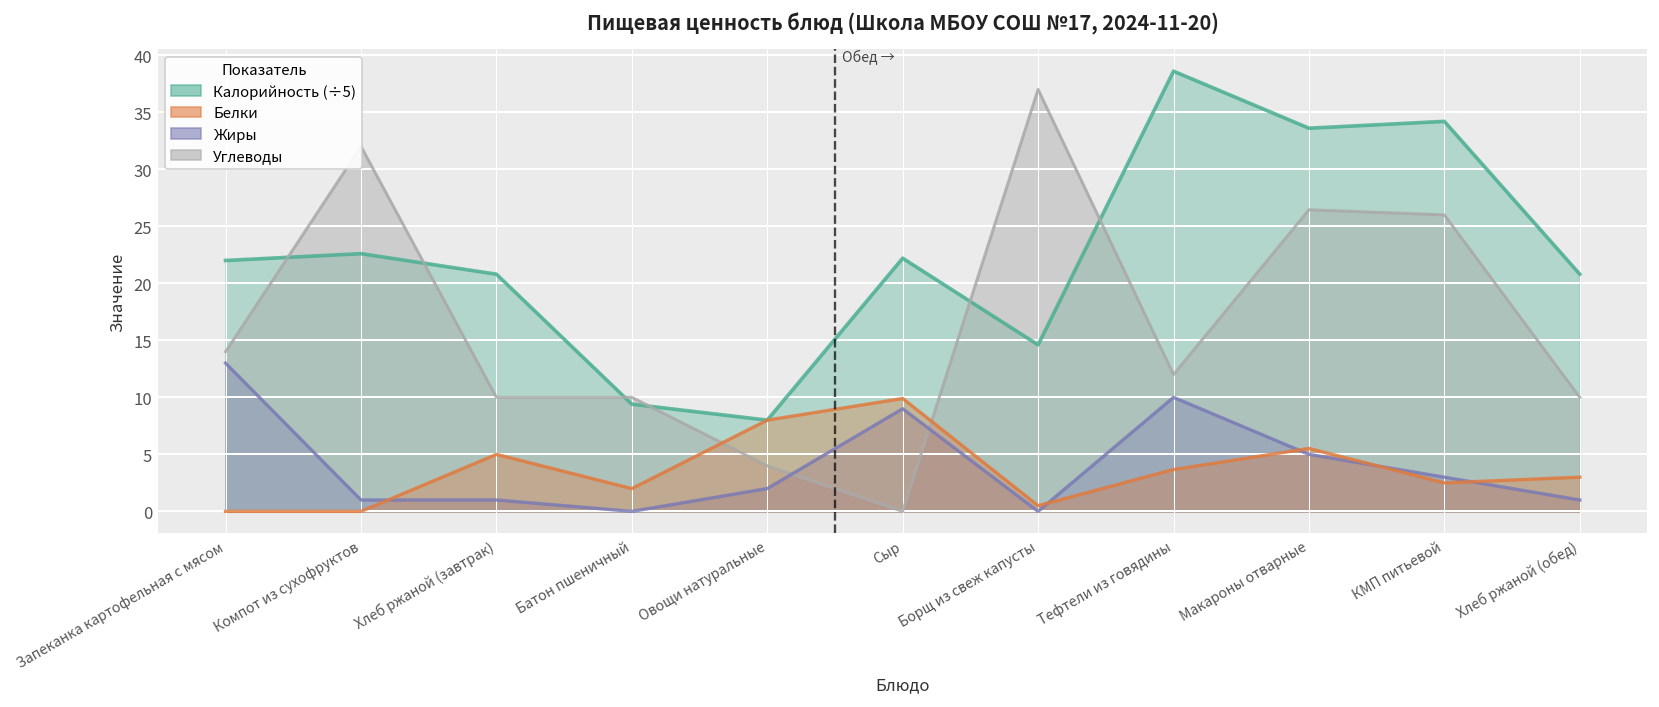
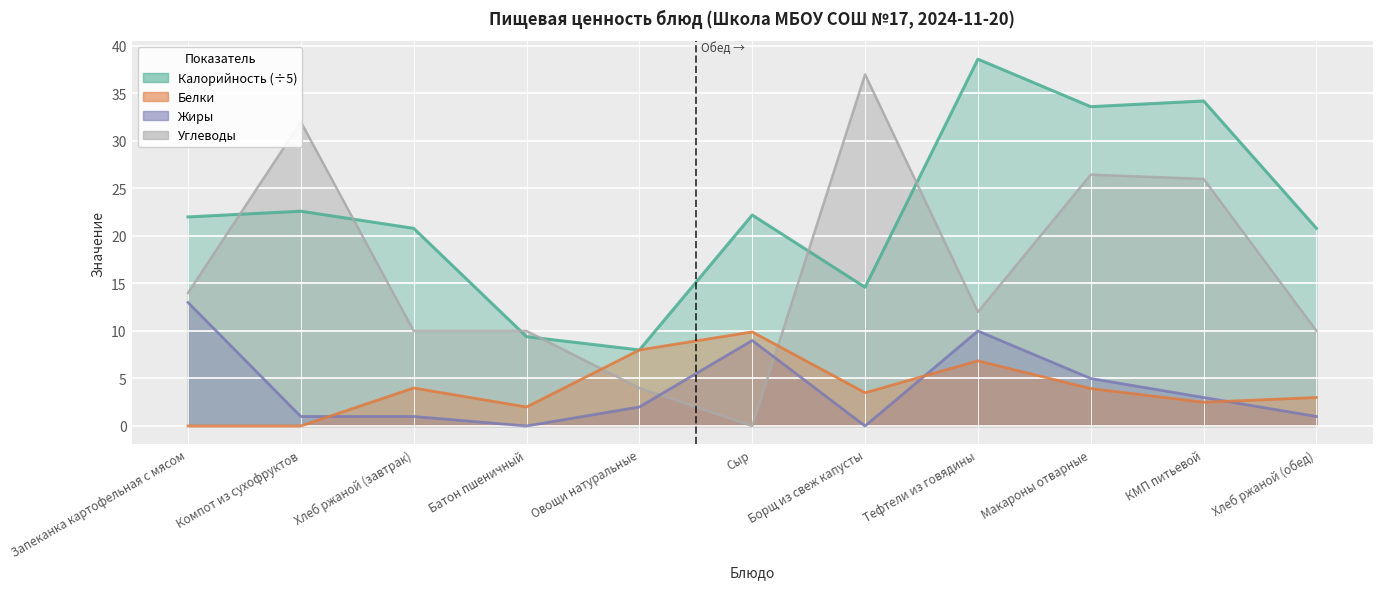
  {
    "Белки": {
      "Запеканка картофельная с мясом": 0,
      "Компот из сухофруктов": 0,
-     "Хлеб ржаной (завтрак)": 5,
+     "Хлеб ржаной (завтрак)": 4,
      "Батон пшеничный": 2,
      "Сыр": 10,
-     "Борщ из свеж капусты": 1,
-     "Тефтели из говядины": 4,
-     "Макароны отварные": 6,
+     "Борщ из свеж капусты": 4,
+     "Тефтели из говядины": 7,
+     "Макароны отварные": 4,
      "КМП питьевой": 3,
      "Хлеб ржаной (обед)": 3
    }
  }
